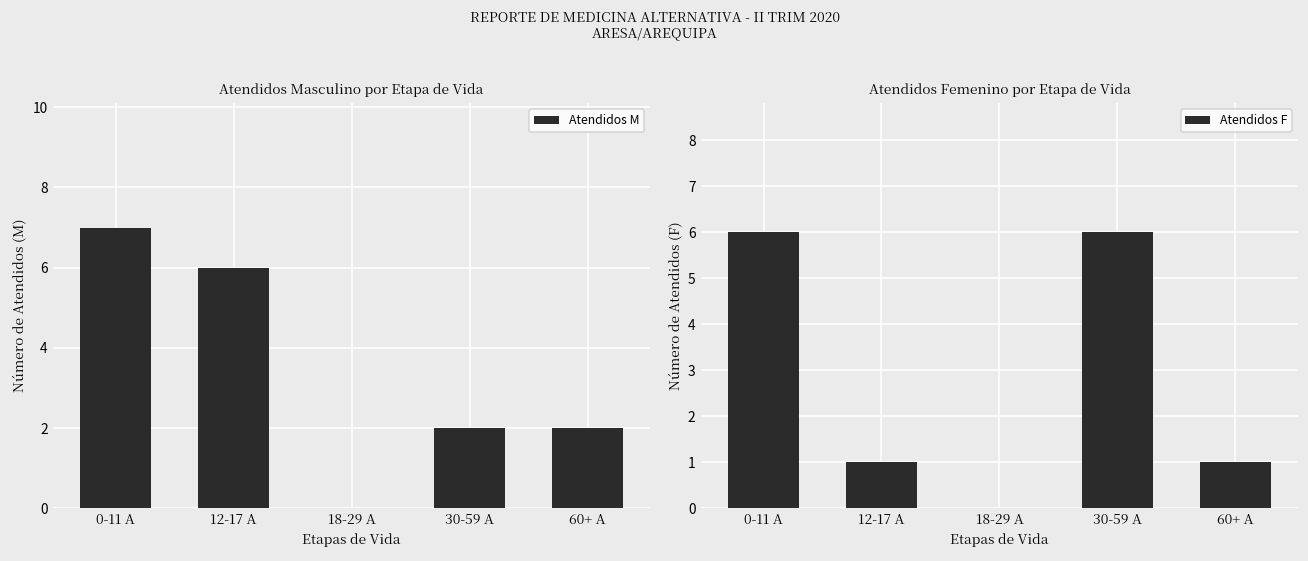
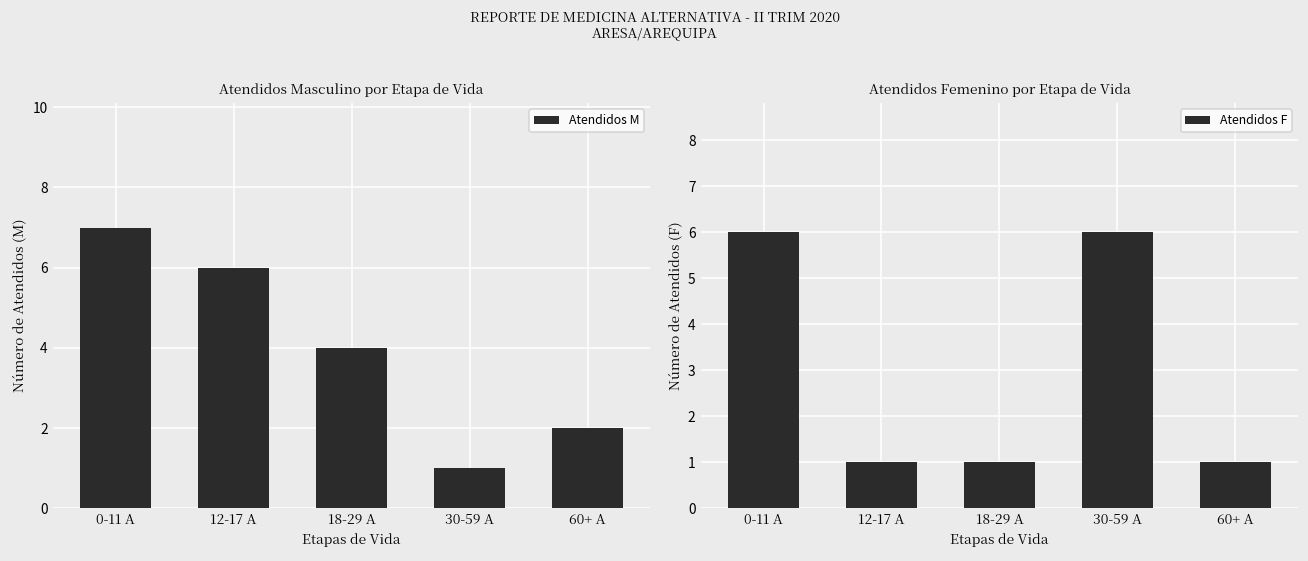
  {
    "Atendidos Masculino por Etapa de Vida": {
      "0-11 A": 7,
      "12-17 A": 6,
-     "18-29 A": 0,
-     "30-59 A": 2,
+     "18-29 A": 4,
+     "30-59 A": 1,
      "60+ A": 2
    },
    "Atendidos Femenino por Etapa de Vida": {
      "0-11 A": 6,
      "12-17 A": 1,
-     "18-29 A": 0,
+     "18-29 A": 1,
      "30-59 A": 6,
      "60+ A": 1
    }
  }
